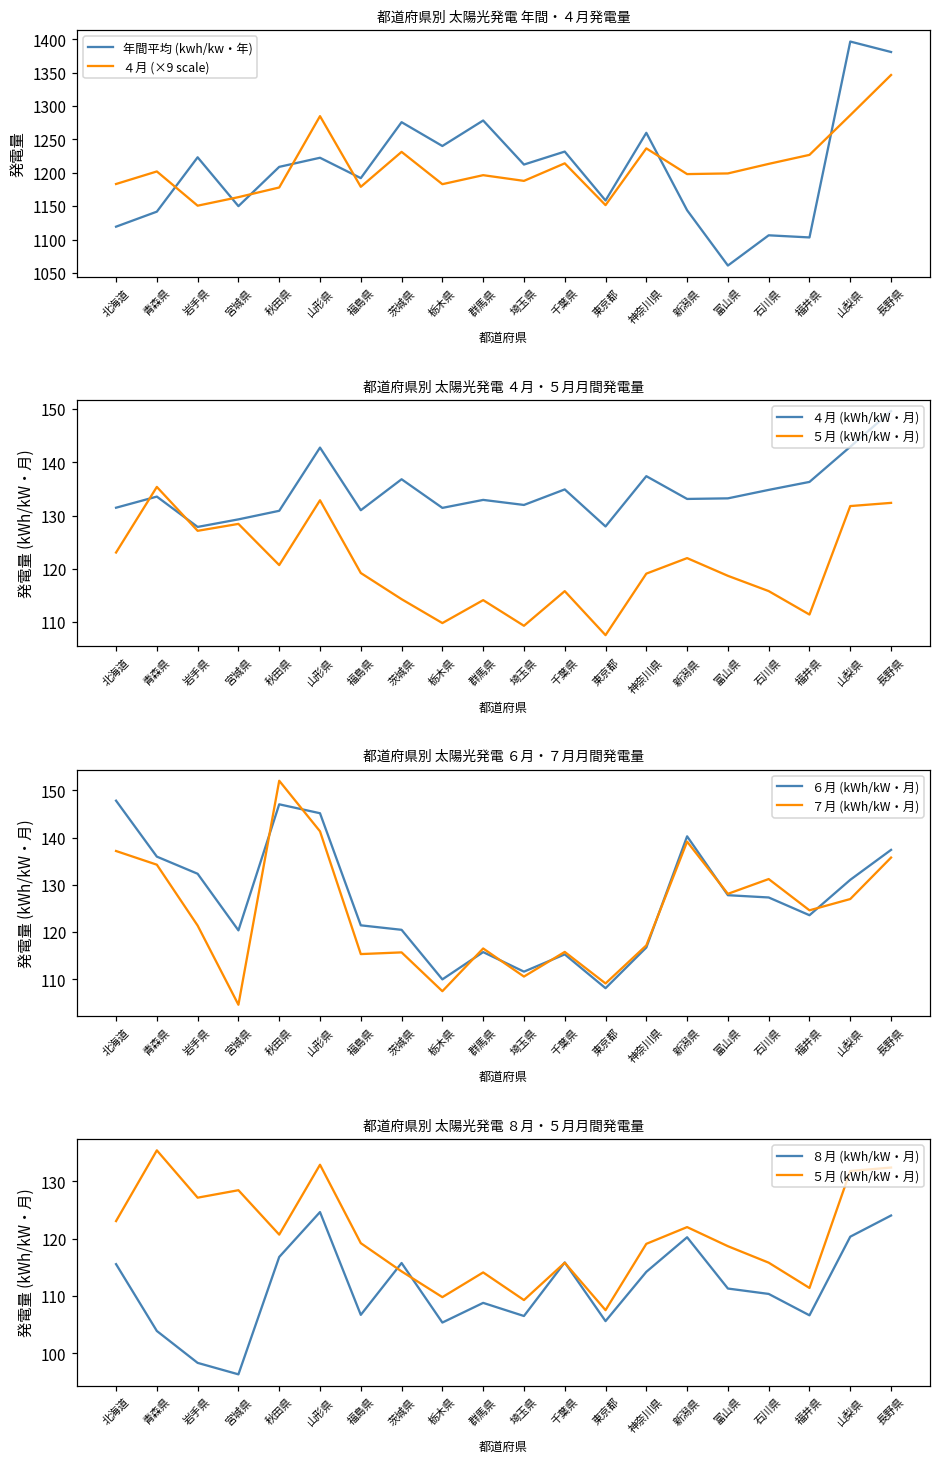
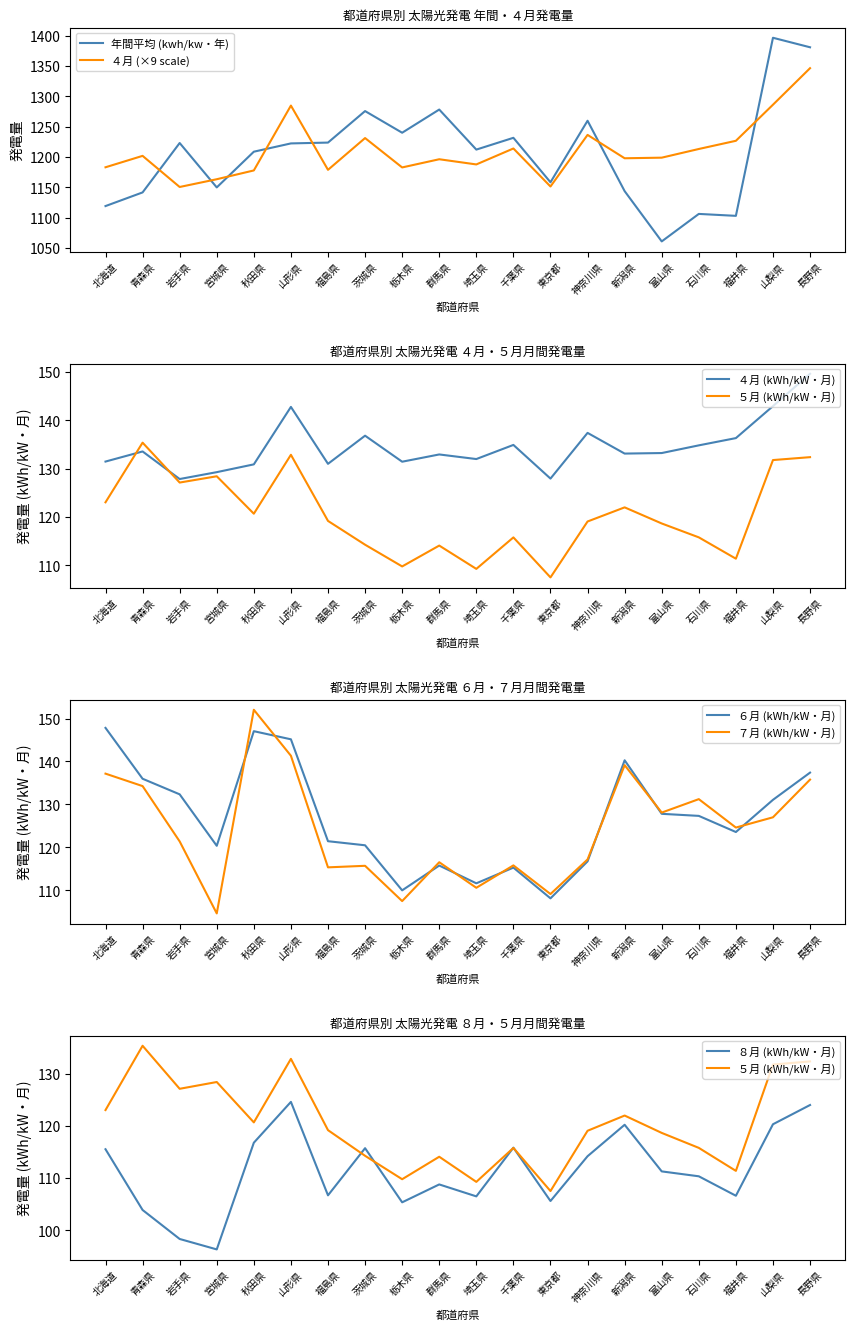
  {
    "都道府県別 太陽光発電 年間・４月発電量": {
      "年間平均 (kwh/kw・年)": {
        "北海道": 1120,
        "青森県": 1140,
        "岩手県": 1220,
        "宮城県": 1150,
        "秋田県": 1210,
        "山形県": 1220,
-       "福島県": 1190,
+       "福島県": 1220,
        "茨城県": 1280,
        "栃木県": 1240,
        "群馬県": 1280,
        "埼玉県": 1210,
        "千葉県": 1230,
        "東京都": 1160,
        "神奈川県": 1260,
        "新潟県": 1140,
        "富山県": 1060,
        "石川県": 1110,
        "福井県": 1100,
        "山梨県": 1400,
        "長野県": 1380
      },
      "４月 (×9 scale)": {
        "北海道": 1180,
        "青森県": 1200,
        "岩手県": 1150,
        "宮城県": 1160,
        "秋田県": 1180,
        "山形県": 1280,
        "福島県": 1180,
        "茨城県": 1230,
        "栃木県": 1180,
        "群馬県": 1200,
        "埼玉県": 1190,
        "千葉県": 1210,
        "東京都": 1150,
        "神奈川県": 1240,
        "新潟県": 1200,
        "富山県": 1200,
        "石川県": 1210,
        "福井県": 1230,
        "山梨県": 1290,
        "長野県": 1350
      }
    },
    "都道府県別 太陽光発電 ４月・５月月間発電量": {
      "４月 (kWh/kW・月)": {
        "北海道": 131,
        "青森県": 134,
        "岩手県": 128,
        "宮城県": 129,
        "秋田県": 131,
        "山形県": 143,
        "福島県": 131,
        "茨城県": 137,
        "栃木県": 131,
        "群馬県": 133,
        "埼玉県": 132,
        "千葉県": 135,
        "東京都": 128,
        "神奈川県": 137,
        "新潟県": 133,
        "富山県": 133,
        "石川県": 135,
        "福井県": 136
      },
      "５月 (kWh/kW・月)": {
        "北海道": 123,
        "青森県": 135,
        "岩手県": 127,
        "宮城県": 128,
        "秋田県": 121,
        "山形県": 133,
        "福島県": 119,
        "茨城県": 114,
        "栃木県": 110,
        "群馬県": 114,
        "埼玉県": 109,
        "千葉県": 116,
        "東京都": 108,
        "神奈川県": 119,
        "新潟県": 122,
        "富山県": 119,
        "石川県": 116,
        "福井県": 111,
        "山梨県": 132,
        "長野県": 132
      }
    },
    "都道府県別 太陽光発電 ６月・７月月間発電量": {
      "６月 (kWh/kW・月)": {
        "北海道": 148,
        "青森県": 136,
        "岩手県": 132,
        "宮城県": 120,
        "秋田県": 147,
        "山形県": 145,
        "福島県": 121,
        "茨城県": 120,
        "栃木県": 110,
        "群馬県": 116,
        "埼玉県": 112,
        "東京都": 108,
        "新潟県": 140,
        "石川県": 127,
        "福井県": 124,
        "山梨県": 131,
        "長野県": 137
      },
      "７月 (kWh/kW・月)": {
        "北海道": 137,
        "青森県": 134,
        "岩手県": 121,
        "宮城県": 105,
        "秋田県": 152,
        "山形県": 141,
        "福島県": 115,
        "茨城県": 116,
        "栃木県": 107,
        "群馬県": 117,
        "埼玉県": 111,
        "東京都": 109,
        "新潟県": 139,
        "石川県": 131,
        "福井県": 125,
        "山梨県": 127,
        "長野県": 136
      }
    },
    "都道府県別 太陽光発電 ８月・５月月間発電量": {
      "８月 (kWh/kW・月)": {
        "北海道": 116,
        "青森県": 104,
        "岩手県": 98,
        "宮城県": 96,
        "秋田県": 117,
        "山形県": 125,
        "福島県": 107,
        "茨城県": 116,
        "栃木県": 105,
        "群馬県": 109,
        "埼玉県": 107,
        "東京都": 106,
        "神奈川県": 114,
        "新潟県": 120,
        "富山県": 111,
        "石川県": 110,
        "福井県": 107,
        "山梨県": 120,
        "長野県": 124
      },
      "５月 (kWh/kW・月)": {
        "北海道": 123,
        "青森県": 135,
        "岩手県": 127,
        "宮城県": 128,
        "秋田県": 121,
        "山形県": 133,
        "福島県": 119,
        "茨城県": 114,
        "栃木県": 110,
        "群馬県": 114,
        "埼玉県": 109,
        "東京都": 108,
        "神奈川県": 119,
        "新潟県": 122,
        "富山県": 119,
        "石川県": 116,
        "福井県": 111
      }
    }
  }
